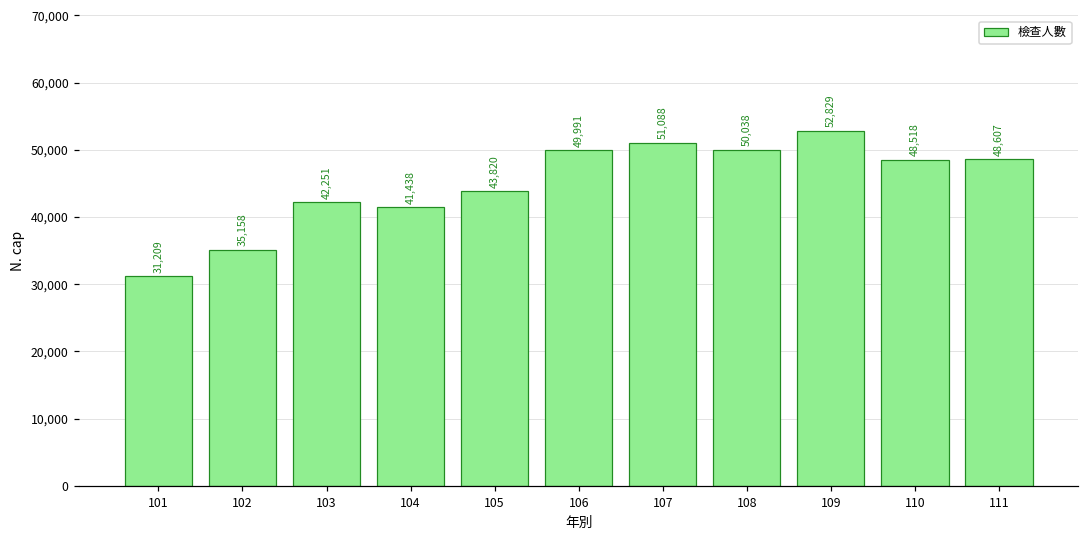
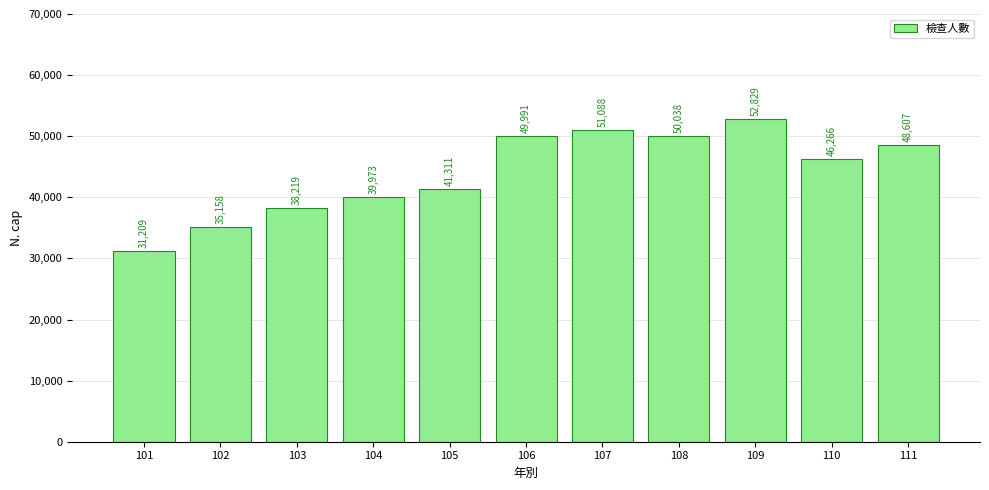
  {
    "101": "31,209",
    "102": "35,158",
-   "103": "42,251",
-   "104": "41,438",
-   "105": "43,820",
+   "103": "38,219",
+   "104": "39,973",
+   "105": "41,311",
    "106": "49,991",
    "107": "51,088",
    "108": "50,038",
    "109": "52,829",
-   "110": "48,518",
+   "110": "46,266",
    "111": "48,607"
  }
